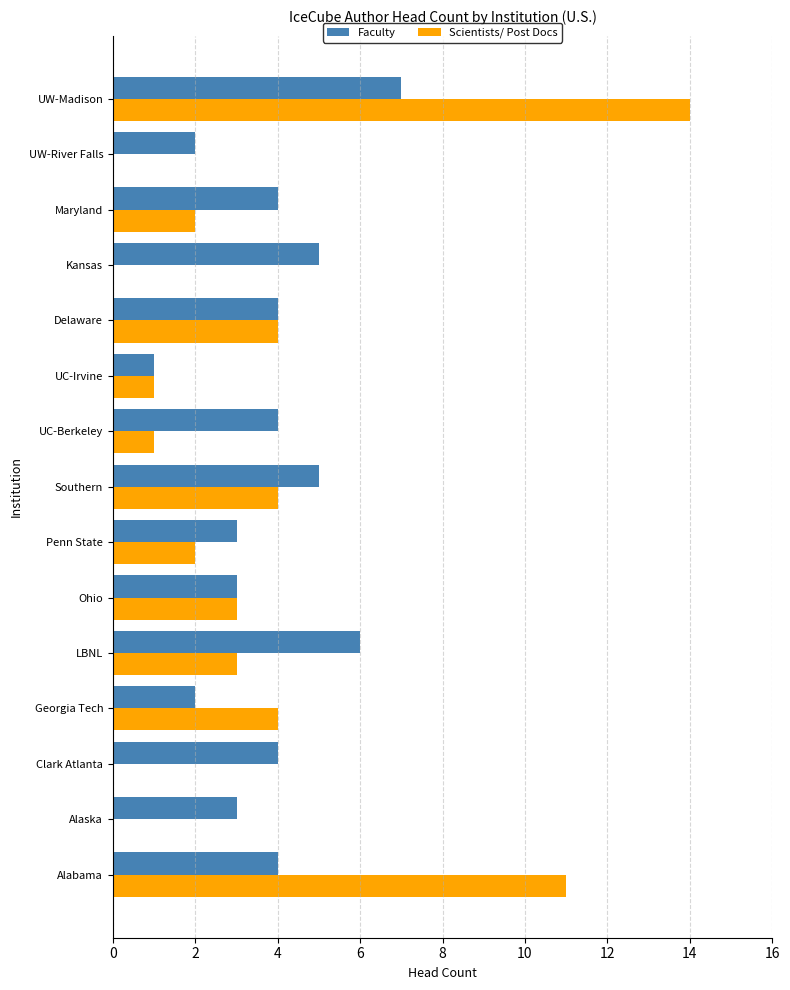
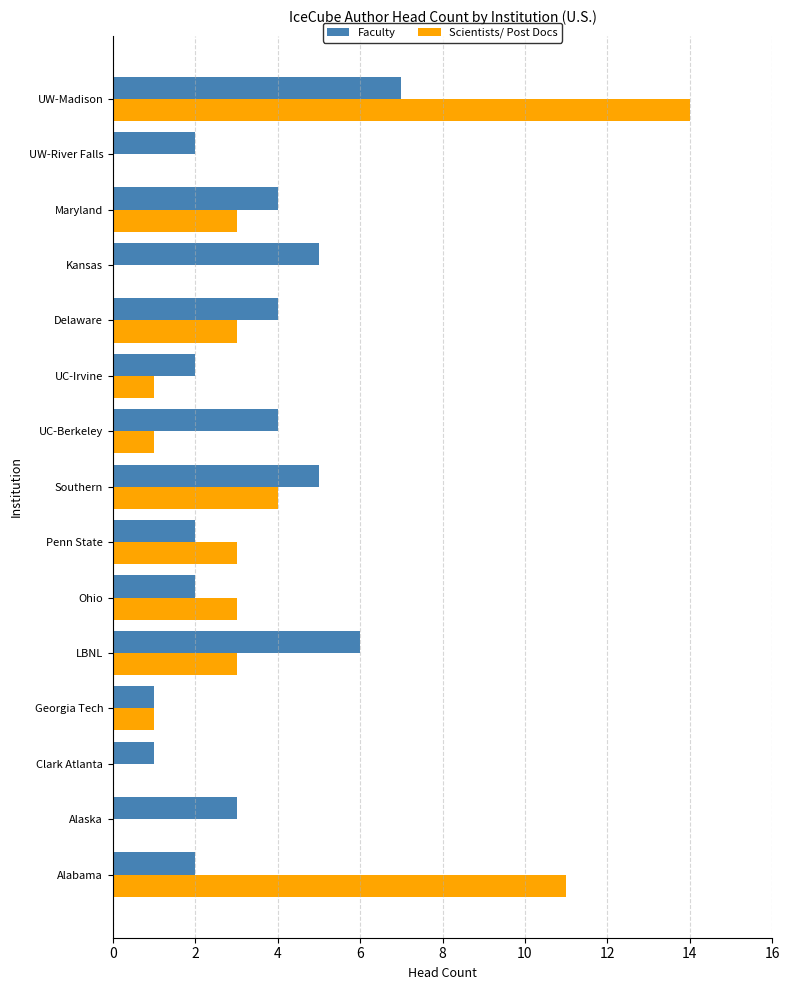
  {
    "Faculty": {
      "UW-Madison": 7,
      "UW-River Falls": 2,
      "Maryland": 4,
      "Kansas": 5,
      "Delaware": 4,
-     "UC-Irvine": 1,
+     "UC-Irvine": 2,
      "UC-Berkeley": 4,
      "Southern": 5,
-     "Penn State": 3,
-     "Ohio": 3,
+     "Penn State": 2,
+     "Ohio": 2,
      "LBNL": 6,
-     "Georgia Tech": 2,
-     "Clark Atlanta": 4,
+     "Georgia Tech": 1,
+     "Clark Atlanta": 1,
      "Alaska": 3,
-     "Alabama": 4
+     "Alabama": 2
    },
    "Scientists/ Post Docs": {
      "UW-Madison": 14,
      "UW-River Falls": 0,
-     "Maryland": 2,
+     "Maryland": 3,
      "Kansas": 0,
-     "Delaware": 4,
+     "Delaware": 3,
      "UC-Irvine": 1,
      "UC-Berkeley": 1,
      "Southern": 4,
-     "Penn State": 2,
+     "Penn State": 3,
      "Ohio": 3,
      "LBNL": 3,
-     "Georgia Tech": 4,
+     "Georgia Tech": 1,
      "Clark Atlanta": 0,
      "Alaska": 0,
      "Alabama": 11
    }
  }
